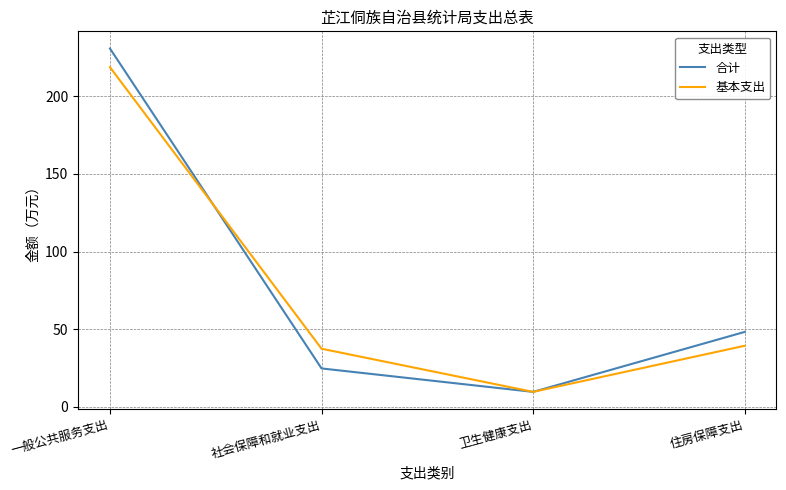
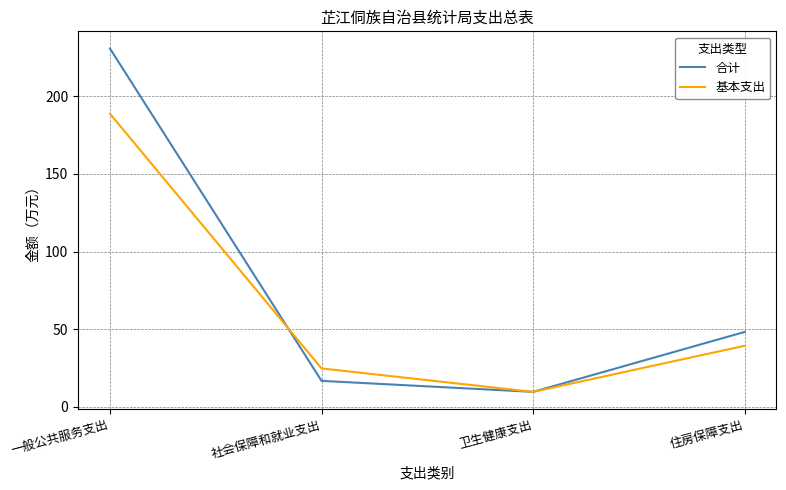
  {
    "合计": {
      "一般公共服务支出": 231,
-     "社会保障和就业支出": 25,
+     "社会保障和就业支出": 17,
      "住房保障支出": 48
    },
    "基本支出": {
-     "一般公共服务支出": 219,
-     "社会保障和就业支出": 37,
+     "一般公共服务支出": 189,
+     "社会保障和就业支出": 25,
      "住房保障支出": 39
    }
  }
